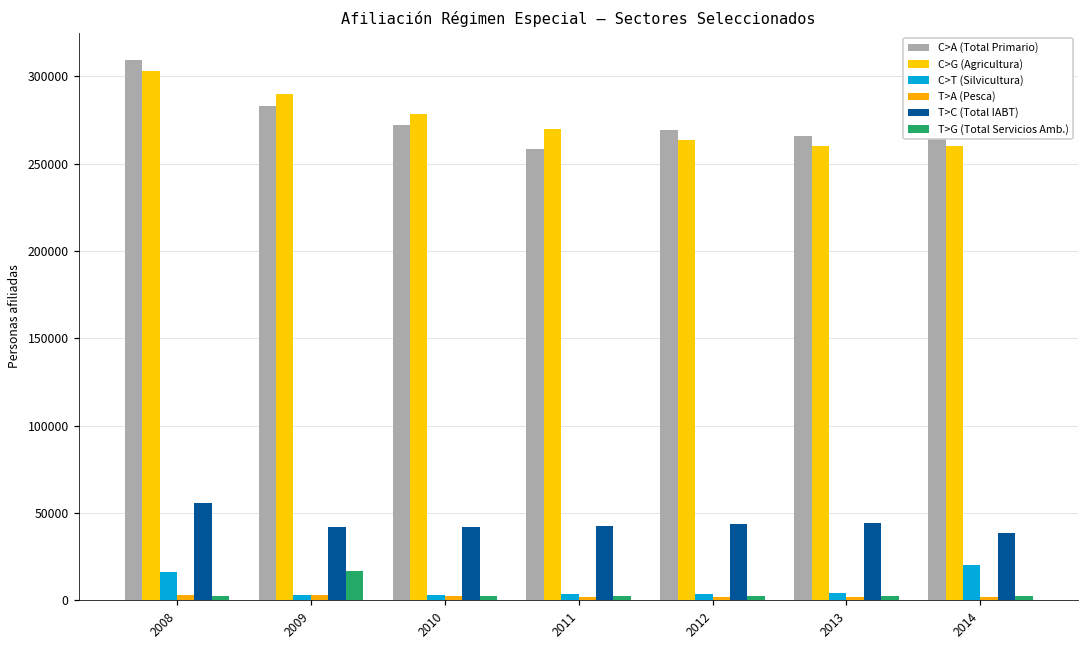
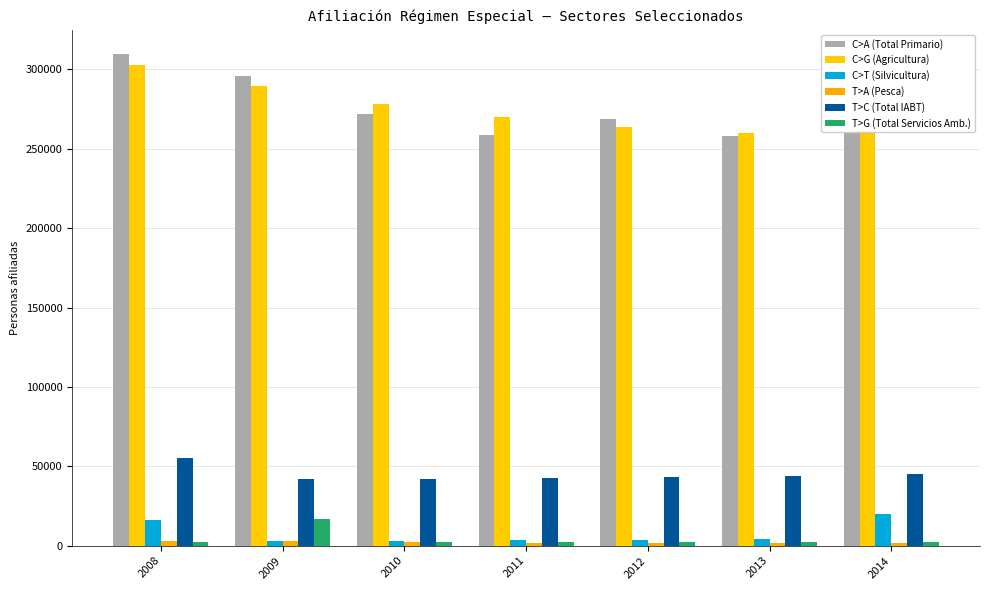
  {
    "C>A (Total Primario)": {
      "2008": 309000,
-     "2009": 283000,
+     "2009": 296000,
      "2010": 272000,
      "2011": 258000,
      "2012": 269000,
-     "2013": 266000
+     "2013": 258000
    },
    "C>T (Silvicultura)": {
      "2008": 16000,
      "2009": 3000,
      "2010": 3000,
      "2011": 3000,
      "2012": 4000,
      "2013": 4000,
      "2014": 20000
    },
    "T>C (Total IABT)": {
      "2008": 56000,
      "2009": 42000,
      "2010": 42000,
      "2011": 43000,
      "2012": 43000,
      "2013": 44000,
-     "2014": 39000
+     "2014": 45000
    },
    "T>G (Total Servicios Amb.)": {
      "2008": 3000,
      "2009": 17000,
      "2010": 2000,
      "2011": 2000,
      "2012": 2000,
      "2013": 2000,
      "2014": 2000
    }
  }
